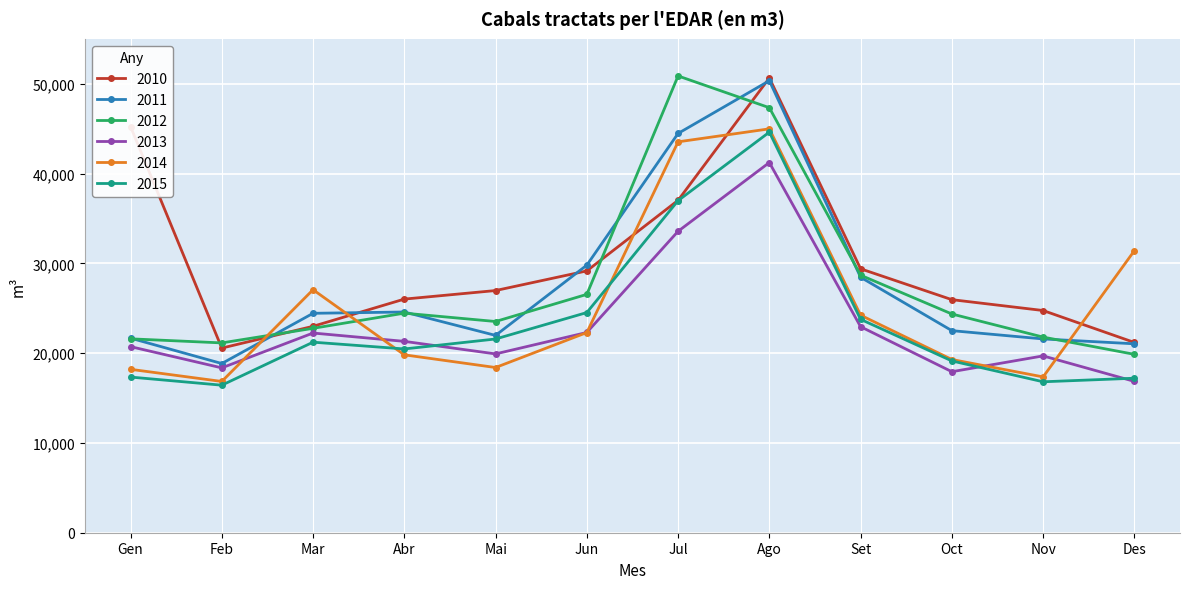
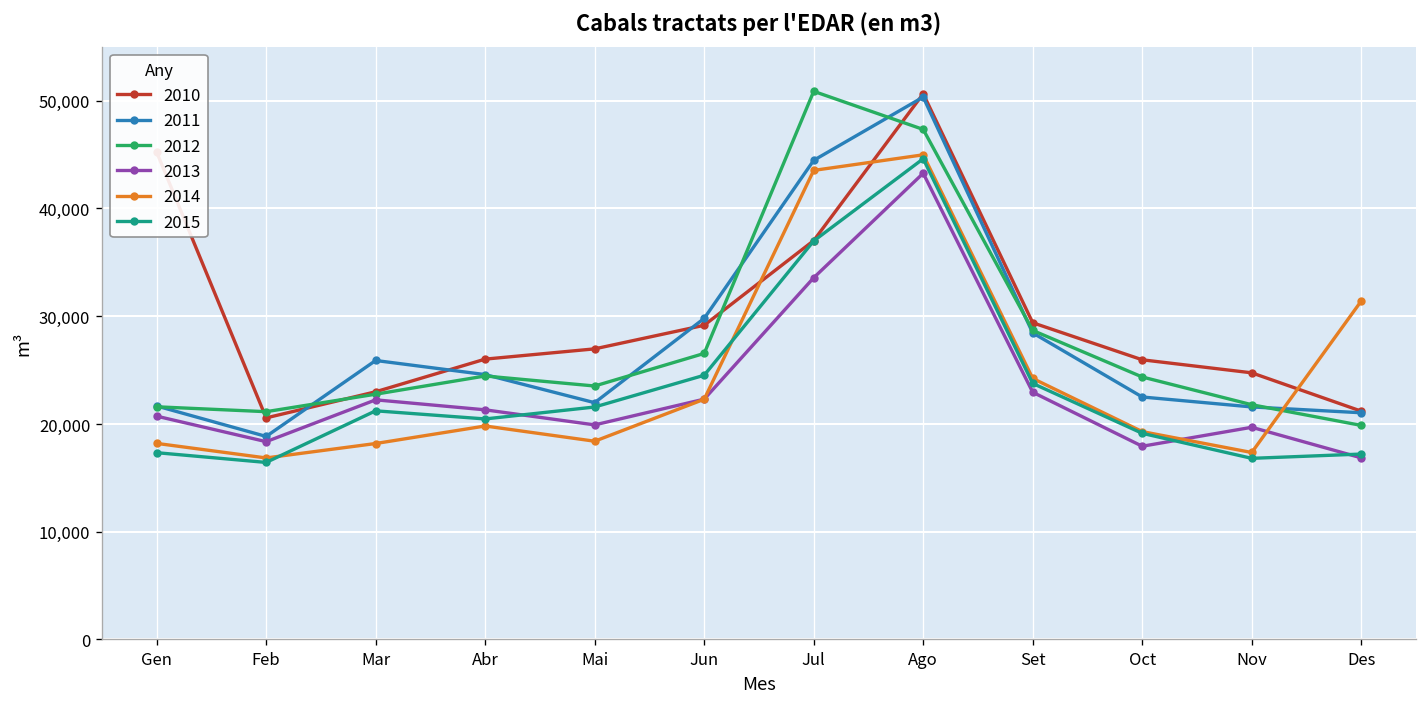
  {
    "2010": {
      "Feb": "21,000",
      "Abr": "26,000",
      "Mai": "27,000",
      "Jun": "29,000",
      "Ago": "51,000",
      "Set": "29,000",
      "Oct": "26,000",
      "Nov": "25,000"
    },
    "2011": {
      "Feb": "19,000",
-     "Mar": "24,000",
+     "Mar": "26,000",
      "Mai": "22,000",
      "Jun": "30,000",
      "Jul": "44,000",
      "Ago": "50,000",
      "Oct": "23,000"
    },
    "2013": {
      "Gen": "21,000",
      "Feb": "18,000",
      "Mar": "22,000",
      "Abr": "21,000",
      "Mai": "20,000",
      "Jul": "34,000",
-     "Ago": "41,000",
+     "Ago": "43,000",
      "Set": "23,000",
      "Oct": "18,000",
      "Nov": "20,000",
      "Des": "17,000"
    },
    "2014": {
      "Gen": "18,000",
      "Feb": "17,000",
-     "Mar": "27,000",
+     "Mar": "18,000",
      "Abr": "20,000",
      "Mai": "18,000",
      "Jul": "44,000",
      "Ago": "45,000",
      "Set": "24,000",
      "Nov": "17,000",
      "Des": "31,000"
    }
  }
